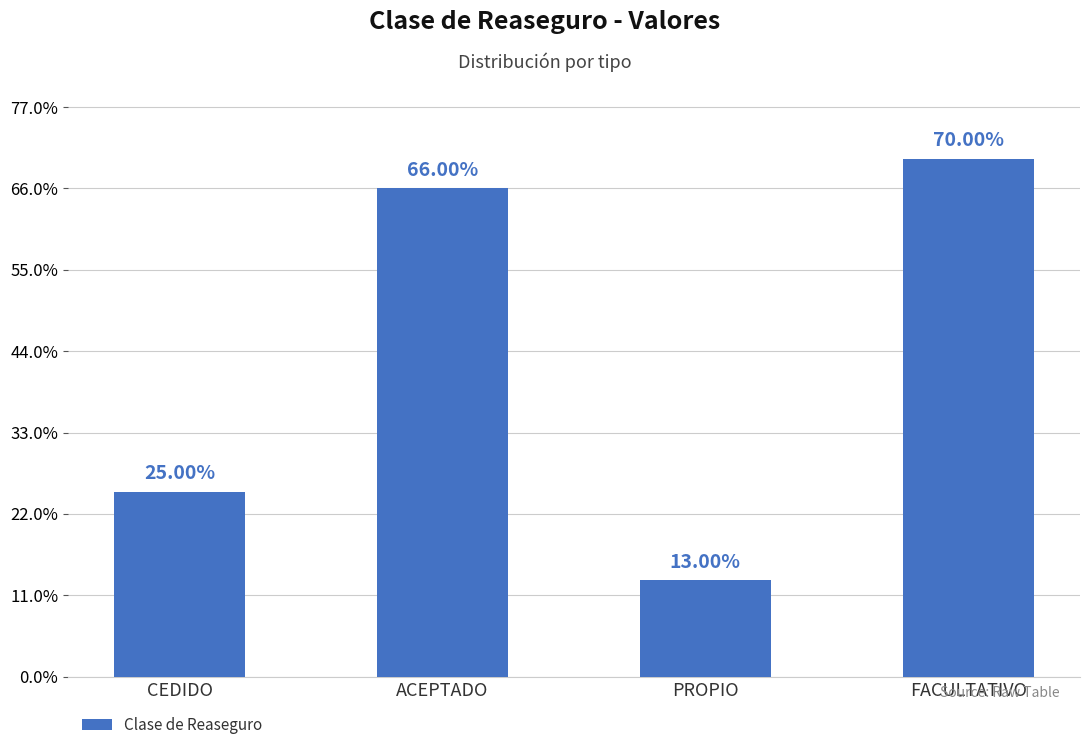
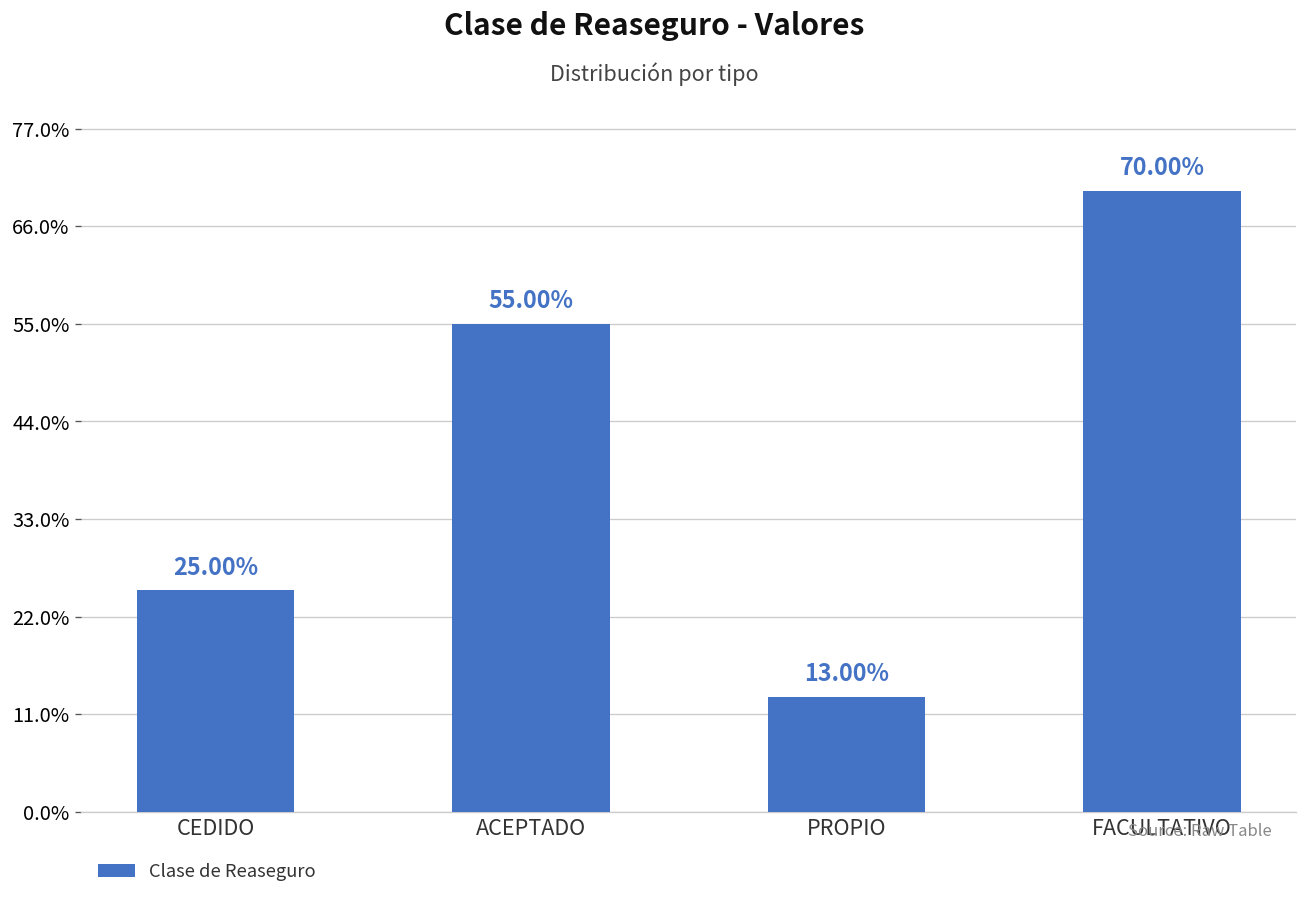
  {
    "CEDIDO": "25.00%",
-   "ACEPTADO": "66.00%",
+   "ACEPTADO": "55.00%",
    "PROPIO": "13.00%",
    "FACULTATIVO": "70.00%"
  }
